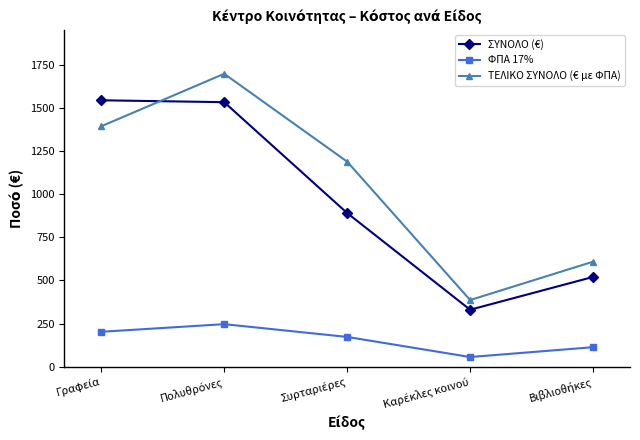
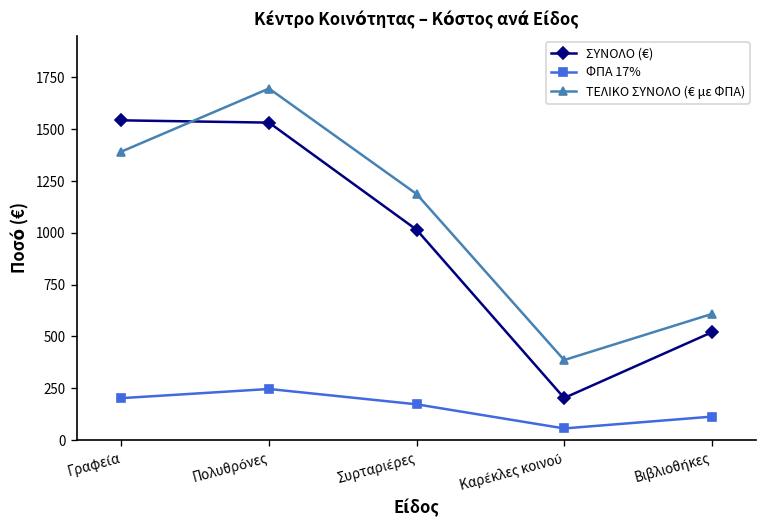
  {
    "ΣΥΝΟΛΟ (€)": {
      "Γραφεία": 1540,
      "Πολυθρόνες": 1530,
-     "Συρταριέρες": 890,
-     "Καρέκλες κοινού": 330,
+     "Συρταριέρες": 1020,
+     "Καρέκλες κοινού": 200,
      "Βιβλιοθήκες": 520
    }
  }
